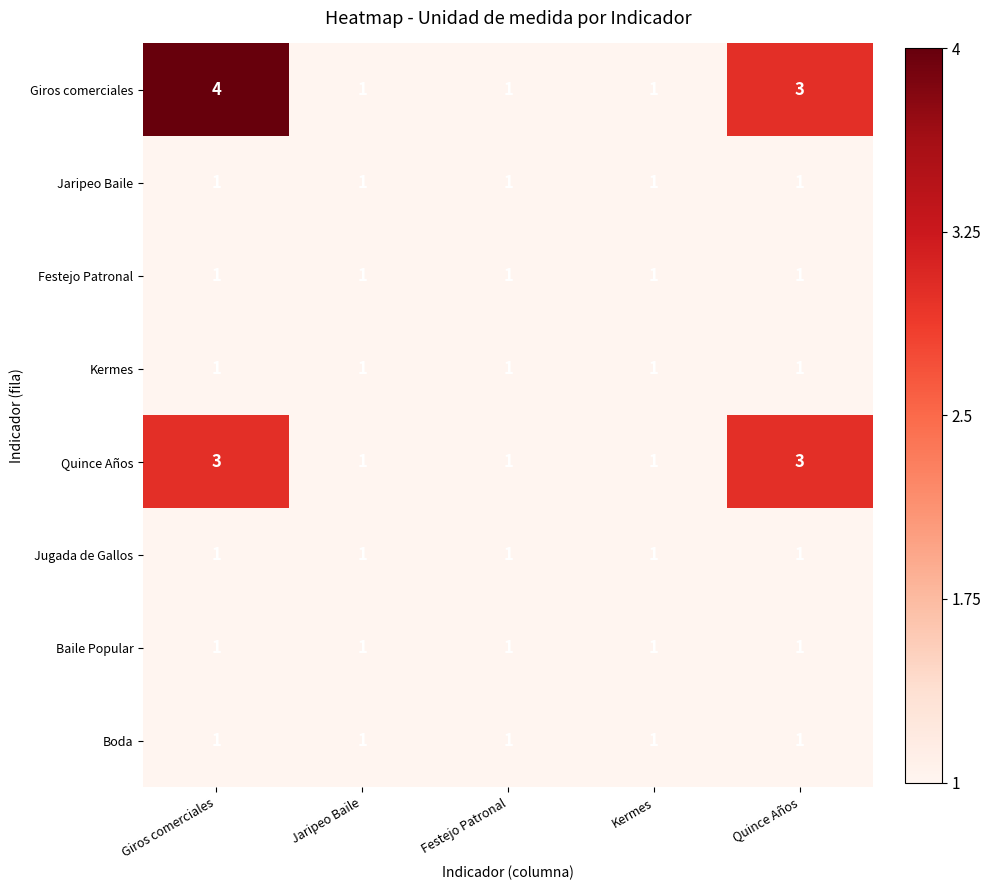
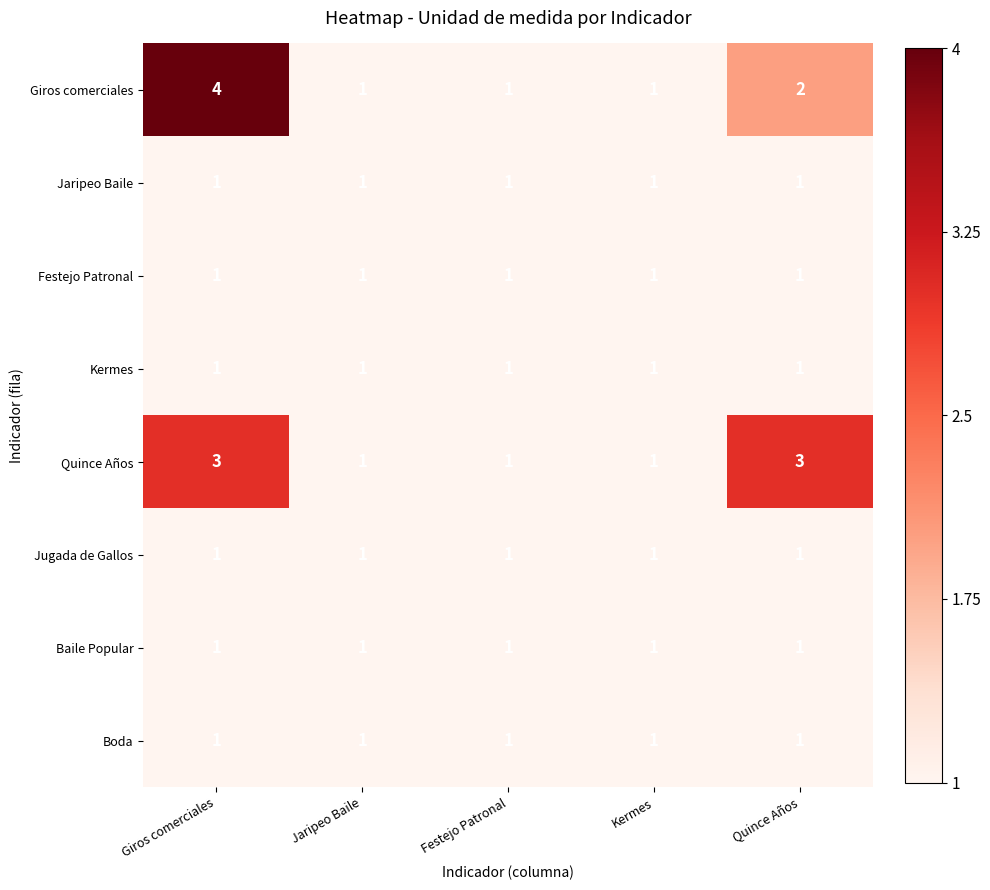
  {
    "Giros comerciales": {
      "Giros comerciales": 4,
-     "Quince Años": 3
+     "Quince Años": 2
    },
    "Quince Años": {
      "Giros comerciales": 3,
      "Quince Años": 3
    }
  }
